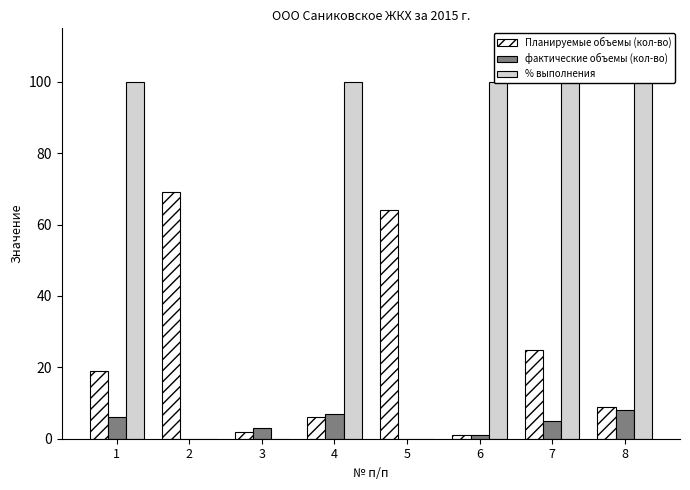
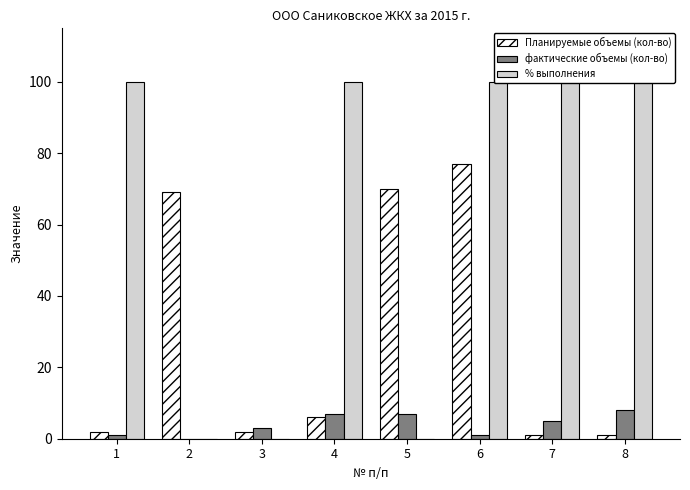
  {
    "Планируемые объемы (кол-во)": {
-     "1": 19,
+     "1": 2,
      "2": 69,
      "3": 2,
      "4": 6,
-     "5": 64,
-     "6": 1,
-     "7": 25,
-     "8": 9
+     "5": 70,
+     "6": 77,
+     "7": 1,
+     "8": 1
    },
    "фактические объемы (кол-во)": {
-     "1": 6,
+     "1": 1,
      "2": 0,
      "3": 3,
      "4": 7,
-     "5": 0,
+     "5": 7,
      "6": 1,
      "7": 5,
      "8": 8
    },
    "% выполнения": {
      "1": 100,
      "2": 0,
      "3": 0,
      "4": 100,
      "5": 0
    }
  }
